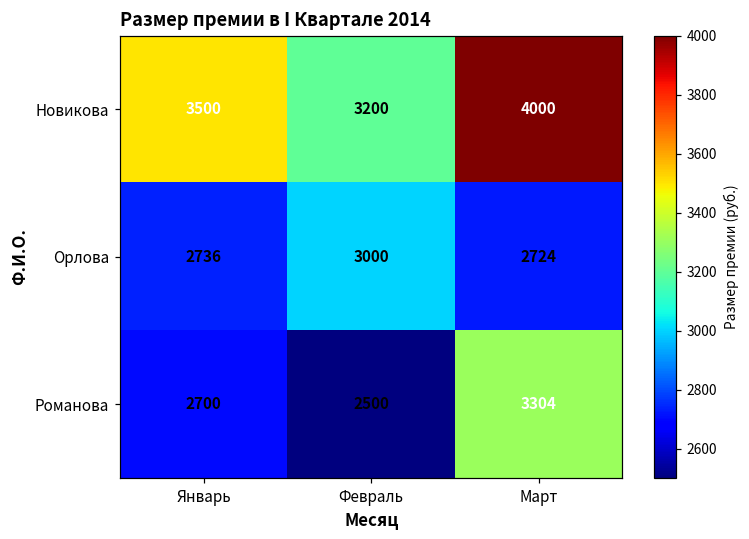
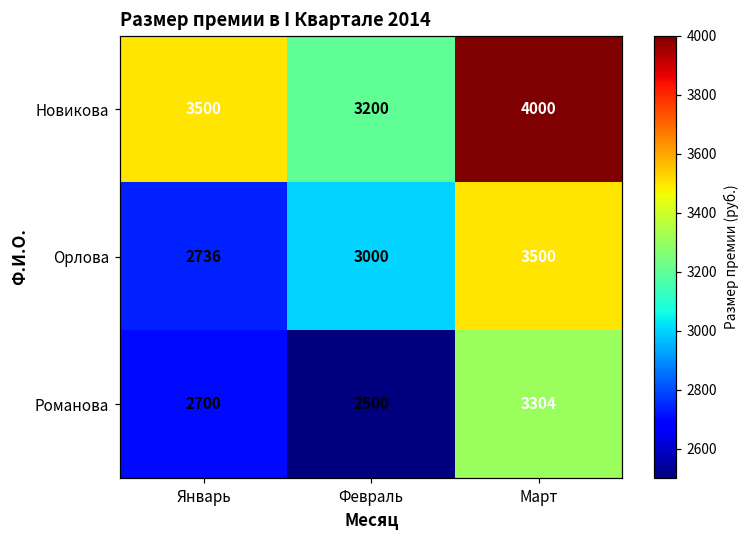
  {
    "Новикова": {
      "Январь": 3500,
      "Февраль": 3200,
      "Март": 4000
    },
    "Орлова": {
      "Январь": 2736,
      "Февраль": 3000,
-     "Март": 2724
+     "Март": 3500
    },
    "Романова": {
      "Январь": 2700,
      "Февраль": 2500,
      "Март": 3304
    }
  }
